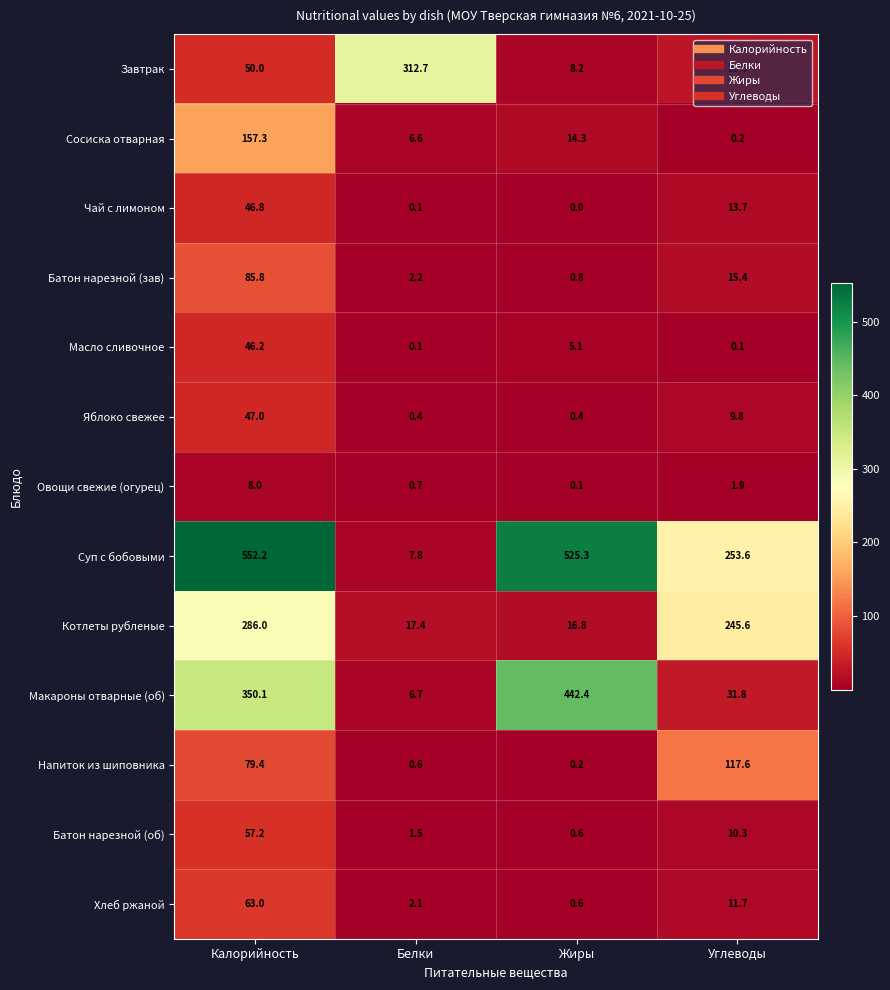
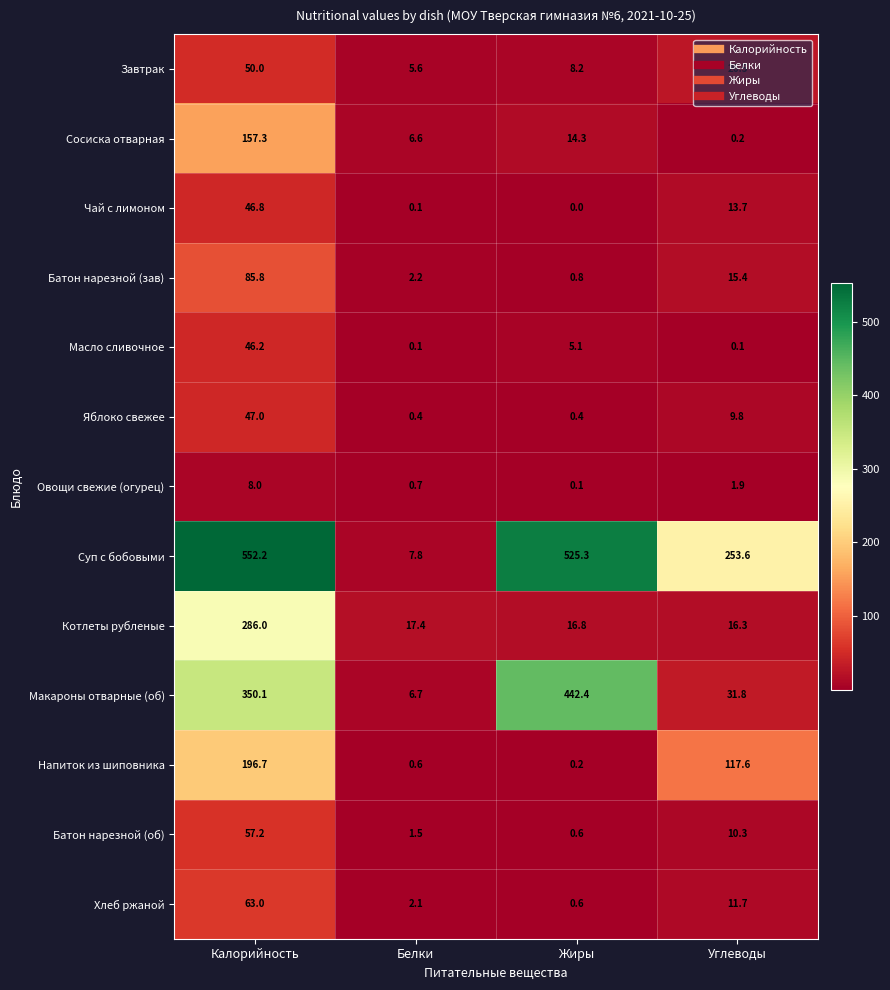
  {
    "Завтрак": {
      "Калорийность": 50.0,
-     "Белки": 312.7,
+     "Белки": 5.6,
      "Жиры": 8.2
    },
    "Сосиска отварная": {
      "Калорийность": 157.3,
      "Белки": 6.6,
      "Жиры": 14.3,
      "Углеводы": 0.2
    },
    "Чай с лимоном": {
      "Калорийность": 46.8,
      "Белки": 0.1,
      "Жиры": 0.0,
      "Углеводы": 13.7
    },
    "Батон нарезной (зав)": {
      "Калорийность": 85.8,
      "Белки": 2.2,
      "Жиры": 0.8,
      "Углеводы": 15.4
    },
    "Масло сливочное": {
      "Калорийность": 46.2,
      "Белки": 0.1,
      "Жиры": 5.1,
      "Углеводы": 0.1
    },
    "Яблоко свежее": {
      "Калорийность": 47.0,
      "Белки": 0.4,
      "Жиры": 0.4,
      "Углеводы": 9.8
    },
    "Овощи свежие (огурец)": {
      "Калорийность": 8.0,
      "Белки": 0.7,
      "Жиры": 0.1,
      "Углеводы": 1.9
    },
    "Суп с бобовыми": {
      "Калорийность": 552.2,
      "Белки": 7.8,
      "Жиры": 525.3,
      "Углеводы": 253.6
    },
    "Котлеты рубленые": {
      "Калорийность": 286.0,
      "Белки": 17.4,
      "Жиры": 16.8,
-     "Углеводы": 245.6
+     "Углеводы": 16.3
    },
    "Макароны отварные (об)": {
      "Калорийность": 350.1,
      "Белки": 6.7,
      "Жиры": 442.4,
      "Углеводы": 31.8
    },
    "Напиток из шиповника": {
-     "Калорийность": 79.4,
+     "Калорийность": 196.7,
      "Белки": 0.6,
      "Жиры": 0.2,
      "Углеводы": 117.6
    },
    "Батон нарезной (об)": {
      "Калорийность": 57.2,
      "Белки": 1.5,
      "Жиры": 0.6,
      "Углеводы": 10.3
    },
    "Хлеб ржаной": {
      "Калорийность": 63.0,
      "Белки": 2.1,
      "Жиры": 0.6,
      "Углеводы": 11.7
    }
  }
